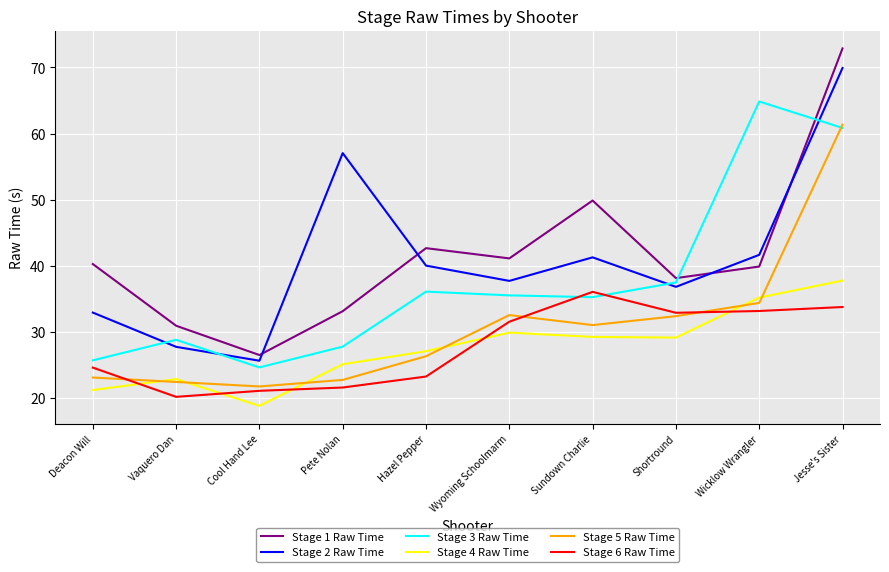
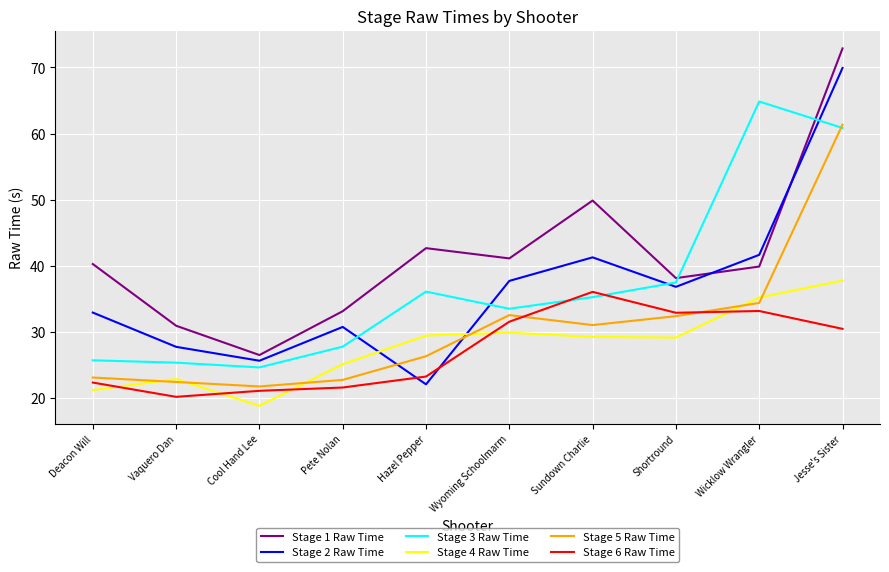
  {
    "Stage 1 Raw Time": {
      "Deacon Will": 40,
      "Vaquero Dan": 31,
      "Cool Hand Lee": 27,
      "Pete Nolan": 33,
      "Hazel Pepper": 43,
      "Wyoming Schoolmarm": 41,
      "Sundown Charlie": 50,
      "Shortround": 38,
      "Wicklow Wrangler": 40,
      "Jesse's Sister": 73
    },
    "Stage 2 Raw Time": {
      "Deacon Will": 33,
      "Vaquero Dan": 28,
      "Cool Hand Lee": 26,
-     "Pete Nolan": 57,
-     "Hazel Pepper": 40,
+     "Pete Nolan": 31,
+     "Hazel Pepper": 22,
      "Wyoming Schoolmarm": 38,
      "Sundown Charlie": 41,
      "Shortround": 37,
      "Wicklow Wrangler": 42,
      "Jesse's Sister": 70
    },
    "Stage 3 Raw Time": {
      "Deacon Will": 26,
-     "Vaquero Dan": 29,
+     "Vaquero Dan": 25,
      "Cool Hand Lee": 25,
      "Pete Nolan": 28,
      "Hazel Pepper": 36,
-     "Wyoming Schoolmarm": 36,
+     "Wyoming Schoolmarm": 34,
      "Sundown Charlie": 35,
      "Shortround": 37,
      "Wicklow Wrangler": 65,
      "Jesse's Sister": 61
    },
    "Stage 4 Raw Time": {
      "Deacon Will": 21,
      "Vaquero Dan": 23,
      "Cool Hand Lee": 19,
      "Pete Nolan": 25,
-     "Hazel Pepper": 27,
+     "Hazel Pepper": 29,
      "Wyoming Schoolmarm": 30,
      "Sundown Charlie": 29,
      "Shortround": 29,
      "Wicklow Wrangler": 35,
      "Jesse's Sister": 38
    },
    "Stage 5 Raw Time": {
      "Deacon Will": 23,
      "Vaquero Dan": 22,
      "Cool Hand Lee": 22,
      "Pete Nolan": 23,
      "Hazel Pepper": 26,
      "Wyoming Schoolmarm": 33,
      "Sundown Charlie": 31,
      "Shortround": 32,
      "Wicklow Wrangler": 34,
      "Jesse's Sister": 61
    },
    "Stage 6 Raw Time": {
-     "Deacon Will": 25,
+     "Deacon Will": 22,
      "Vaquero Dan": 20,
      "Cool Hand Lee": 21,
      "Pete Nolan": 22,
      "Hazel Pepper": 23,
      "Wyoming Schoolmarm": 32,
      "Sundown Charlie": 36,
      "Shortround": 33,
      "Wicklow Wrangler": 33,
-     "Jesse's Sister": 34
+     "Jesse's Sister": 30
    }
  }
